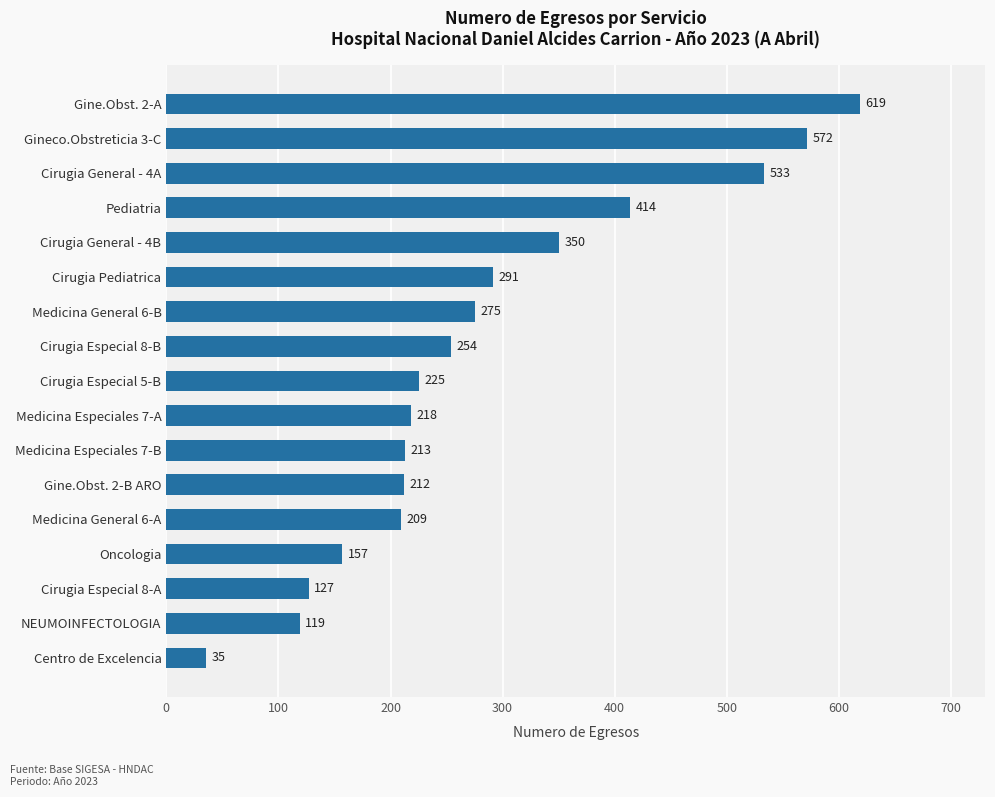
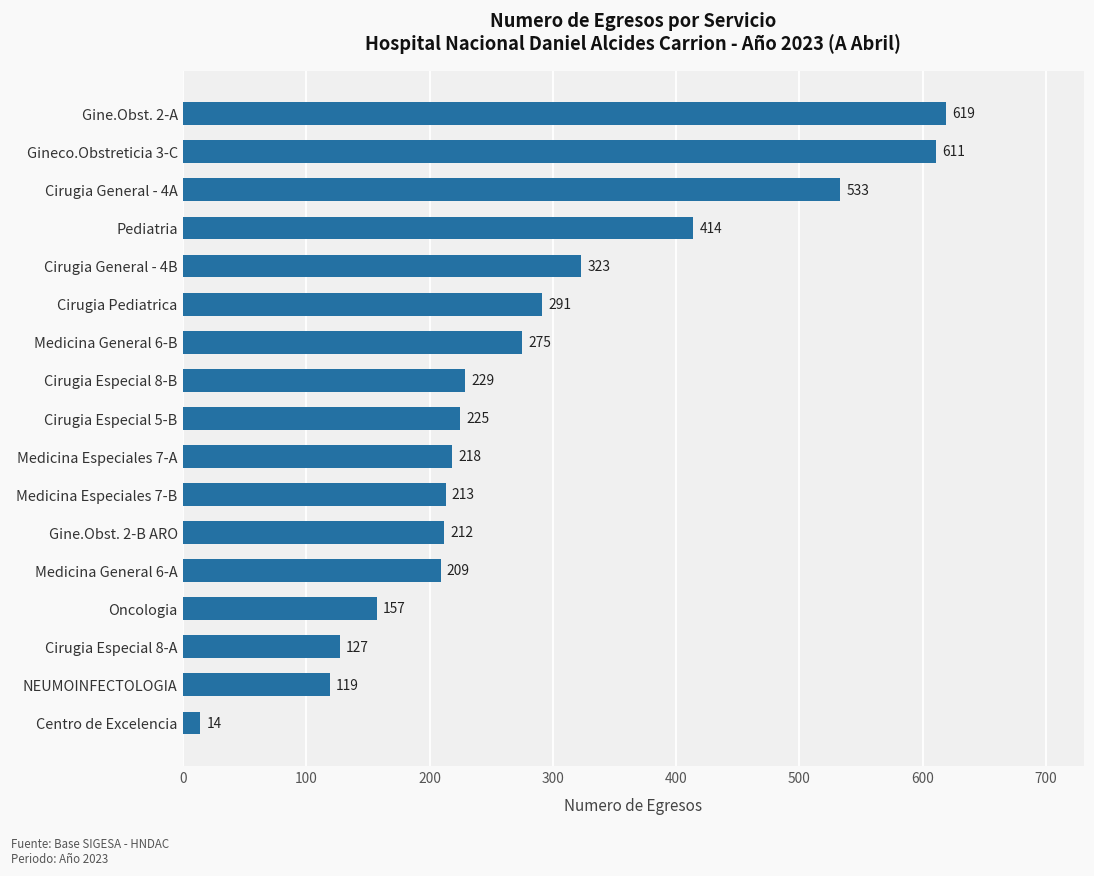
  {
    "Gine.Obst. 2-A": 619,
-   "Gineco.Obstreticia 3-C": 572,
+   "Gineco.Obstreticia 3-C": 611,
    "Cirugia General - 4A": 533,
    "Pediatria": 414,
-   "Cirugia General - 4B": 350,
+   "Cirugia General - 4B": 323,
    "Cirugia Pediatrica": 291,
    "Medicina General 6-B": 275,
-   "Cirugia Especial 8-B": 254,
+   "Cirugia Especial 8-B": 229,
    "Cirugia Especial 5-B": 225,
    "Medicina Especiales 7-A": 218,
    "Medicina Especiales 7-B": 213,
    "Gine.Obst. 2-B ARO": 212,
    "Medicina General 6-A": 209,
    "Oncologia": 157,
    "Cirugia Especial 8-A": 127,
    "NEUMOINFECTOLOGIA": 119,
-   "Centro de Excelencia": 35
+   "Centro de Excelencia": 14
  }
